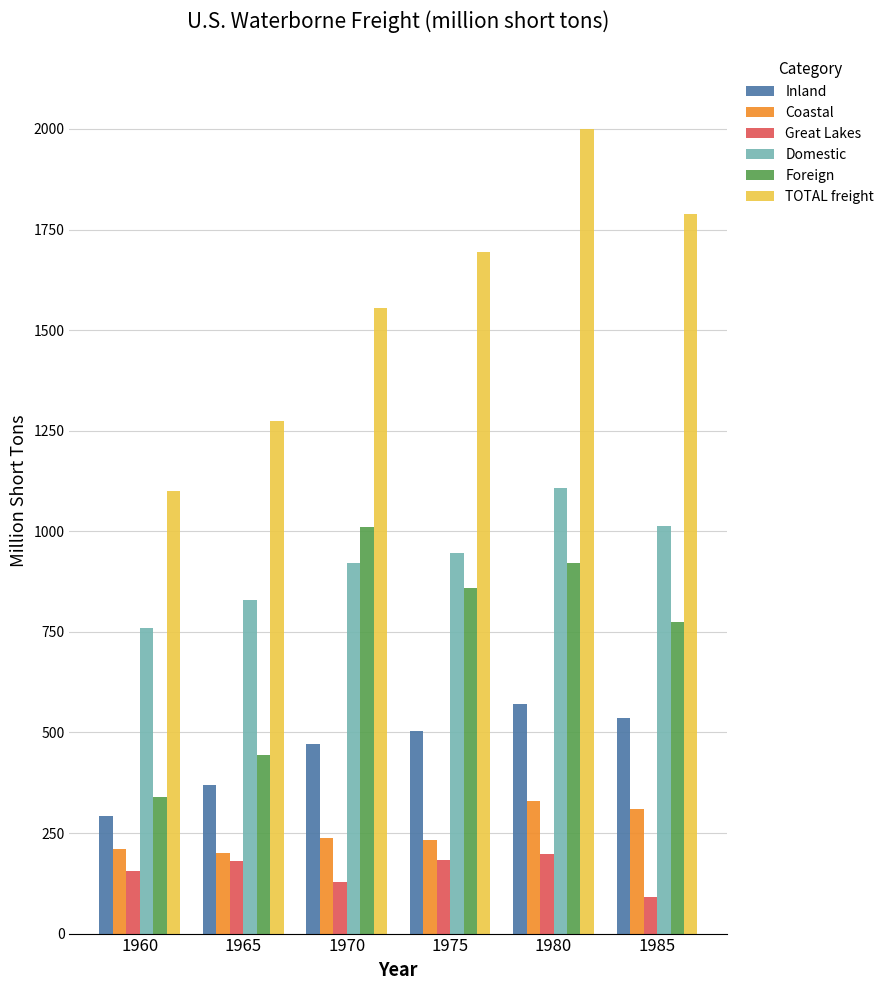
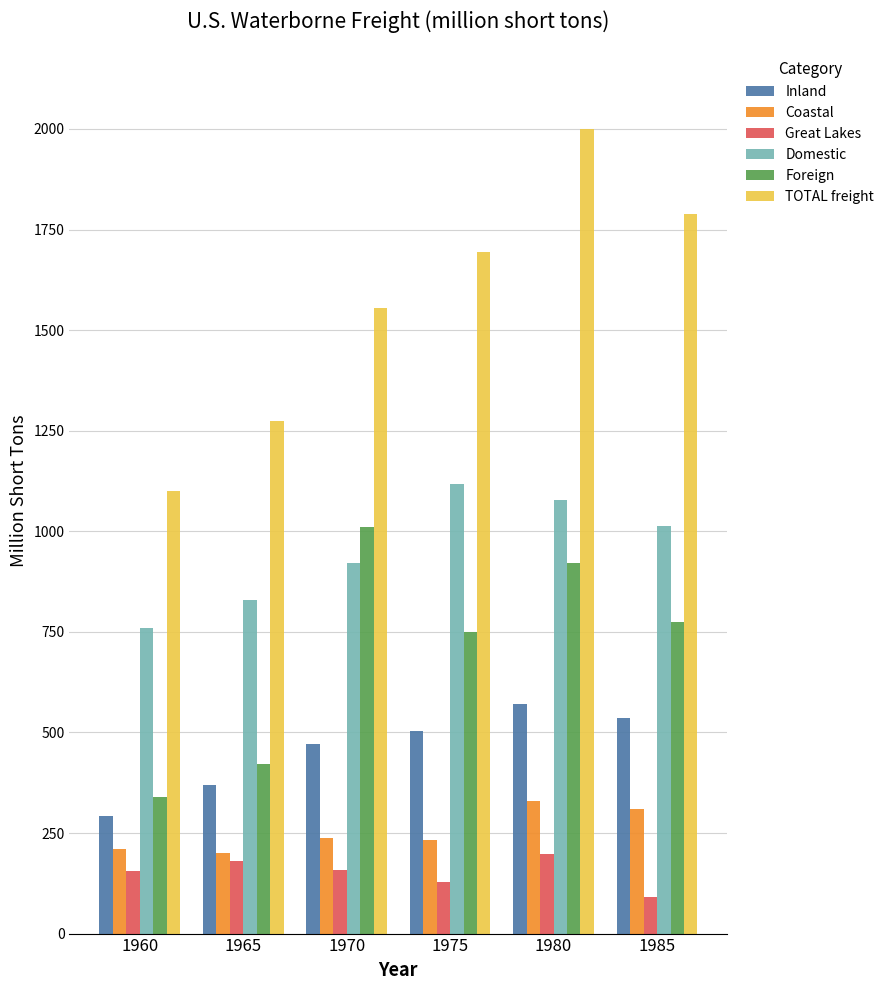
  {
    "Inland": {
      "1960": 290,
      "1965": 370,
      "1970": 470,
      "1975": 500,
      "1980": 570,
      "1985": 530
    },
    "Coastal": {
      "1960": 210,
      "1965": 200,
      "1970": 240,
      "1975": 230,
      "1980": 330,
      "1985": 310
    },
    "Great Lakes": {
      "1960": 160,
      "1965": 180,
-     "1970": 130,
-     "1975": 180,
+     "1970": 160,
+     "1975": 130,
      "1980": 200,
      "1985": 90
    },
    "Domestic": {
      "1960": 760,
      "1965": 830,
      "1970": 920,
-     "1975": 950,
-     "1980": 1110,
+     "1975": 1120,
+     "1980": 1080,
      "1985": 1010
    },
    "Foreign": {
      "1960": 340,
-     "1965": 440,
+     "1965": 420,
      "1970": 1010,
-     "1975": 860,
+     "1975": 750,
      "1980": 920,
      "1985": 770
    },
    "TOTAL freight": {
      "1960": 1100,
      "1965": 1270,
      "1970": 1560,
      "1975": 1700,
      "1980": 2000,
      "1985": 1790
    }
  }
